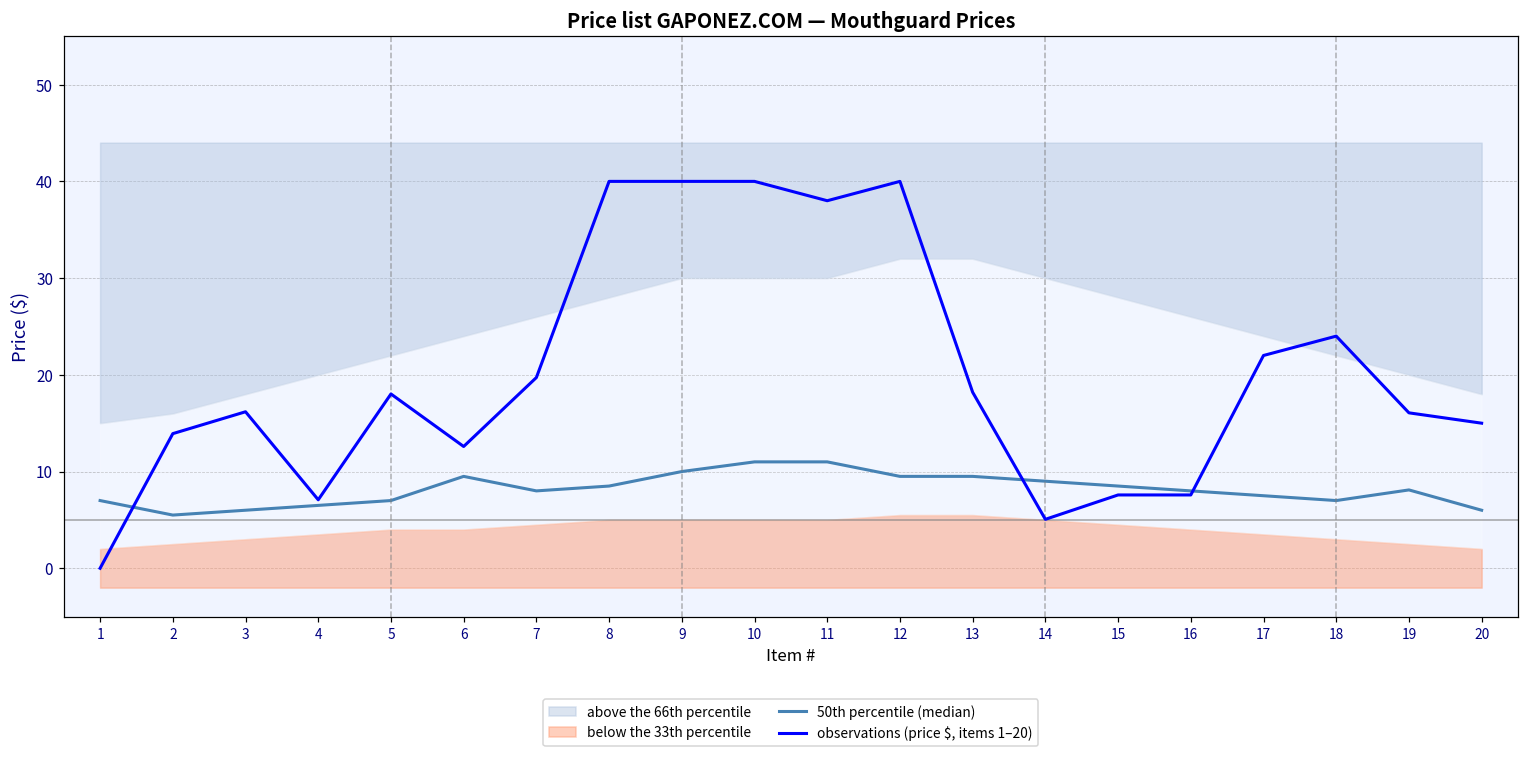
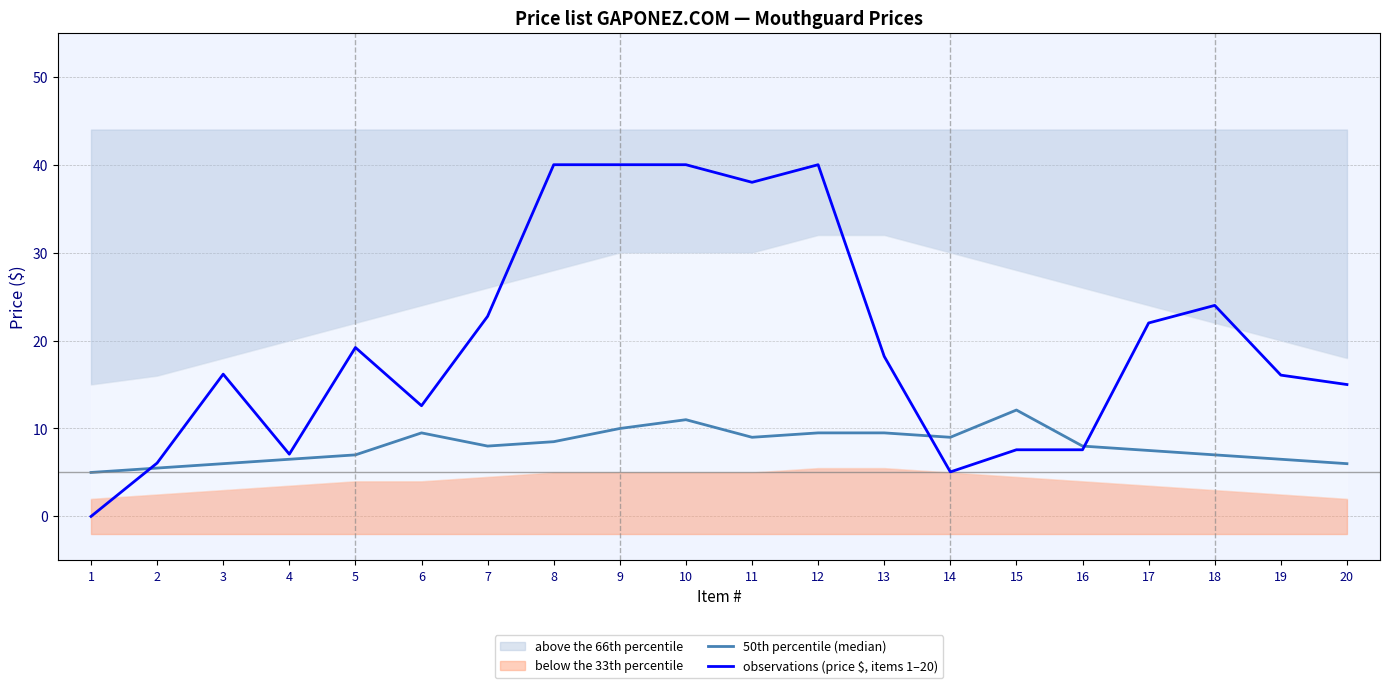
  {
    "50th percentile (median)": {
-     "1": 7,
+     "1": 5,
      "2": 6,
      "3": 6,
      "4": 7,
      "5": 7,
      "6": 10,
      "7": 8,
      "8": 9,
      "9": 10,
      "10": 11,
-     "11": 11,
+     "11": 9,
      "12": 10,
      "13": 10,
      "14": 9,
-     "15": 9,
+     "15": 12,
      "16": 8,
      "17": 8,
      "18": 7,
-     "19": 8,
+     "19": 7,
      "20": 6
    },
    "above the 66th percentile": {
      "1": 29,
      "2": 28,
      "3": 26,
      "4": 24,
      "5": 22,
      "6": 20,
      "7": 18,
      "8": 16,
      "9": 14,
      "10": 14,
      "11": 14,
      "12": 12,
      "13": 12,
      "14": 14,
      "15": 16,
      "16": 18,
      "17": 20,
      "18": 22,
      "19": 24,
      "20": 26
    },
    "observations (price $, items 1–20)": {
      "1": 0,
-     "2": 14,
+     "2": 6,
      "3": 16,
      "4": 7,
-     "5": 18,
+     "5": 19,
      "6": 13,
-     "7": 20,
+     "7": 23,
      "8": 40,
      "9": 40,
      "10": 40,
      "11": 38,
      "12": 40,
      "13": 18,
      "15": 8,
      "16": 8,
      "17": 22,
      "18": 24,
      "19": 16,
      "20": 15
    },
    "below the 33th percentile": {
      "1": 2,
      "2": 3,
      "3": 3,
      "4": 4,
      "5": 4,
      "6": 4,
      "7": 5,
      "8": 5,
      "9": 5,
      "10": 5,
      "11": 5,
      "12": 6,
      "13": 6,
      "15": 5,
      "16": 4,
      "17": 4,
      "18": 3,
      "19": 3,
      "20": 2
    }
  }
